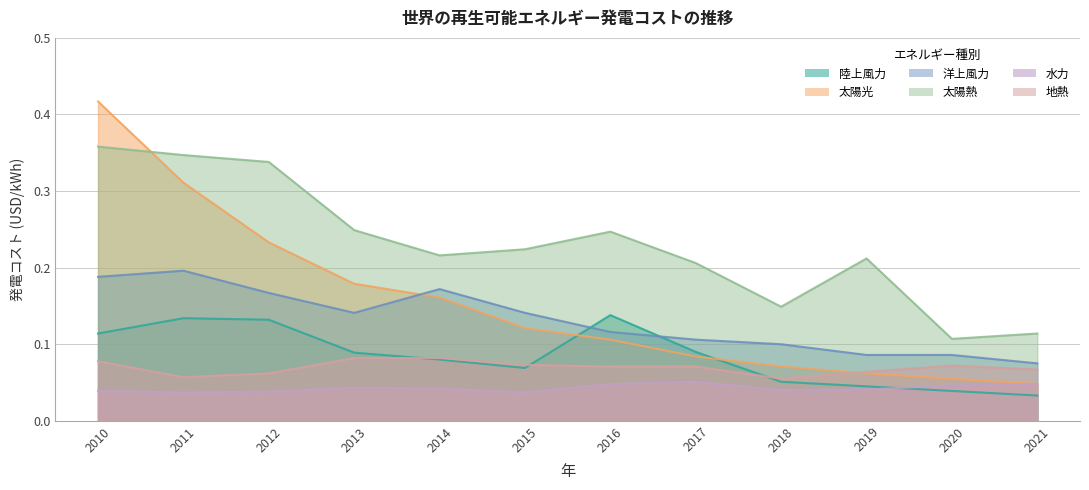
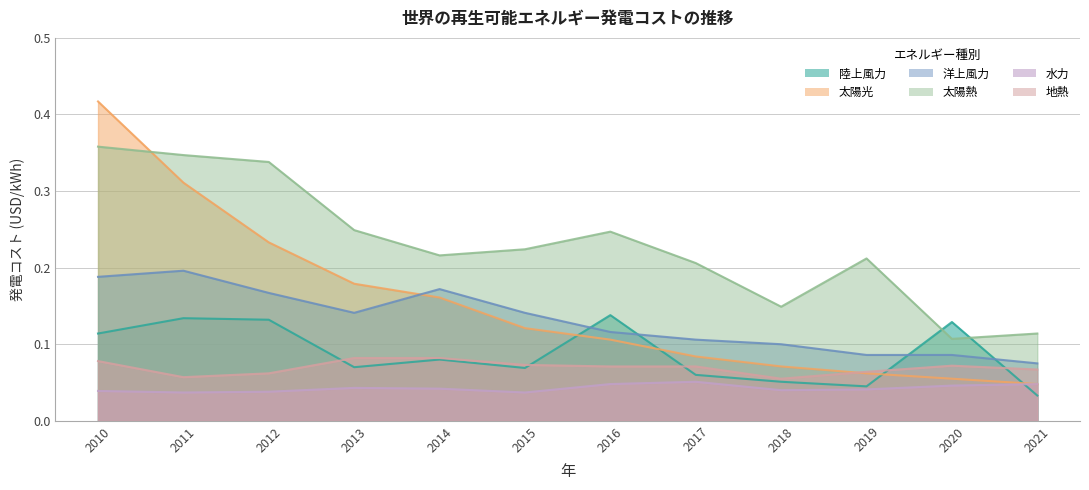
  {
    "陸上風力": {
      "2010": 0.11,
      "2011": 0.13,
      "2012": 0.13,
-     "2013": 0.09,
+     "2013": 0.07,
      "2015": 0.07,
      "2016": 0.14,
-     "2017": 0.09,
+     "2017": 0.06,
      "2018": 0.05,
      "2019": 0.05,
-     "2020": 0.04,
+     "2020": 0.13,
      "2021": 0.03
    }
  }
